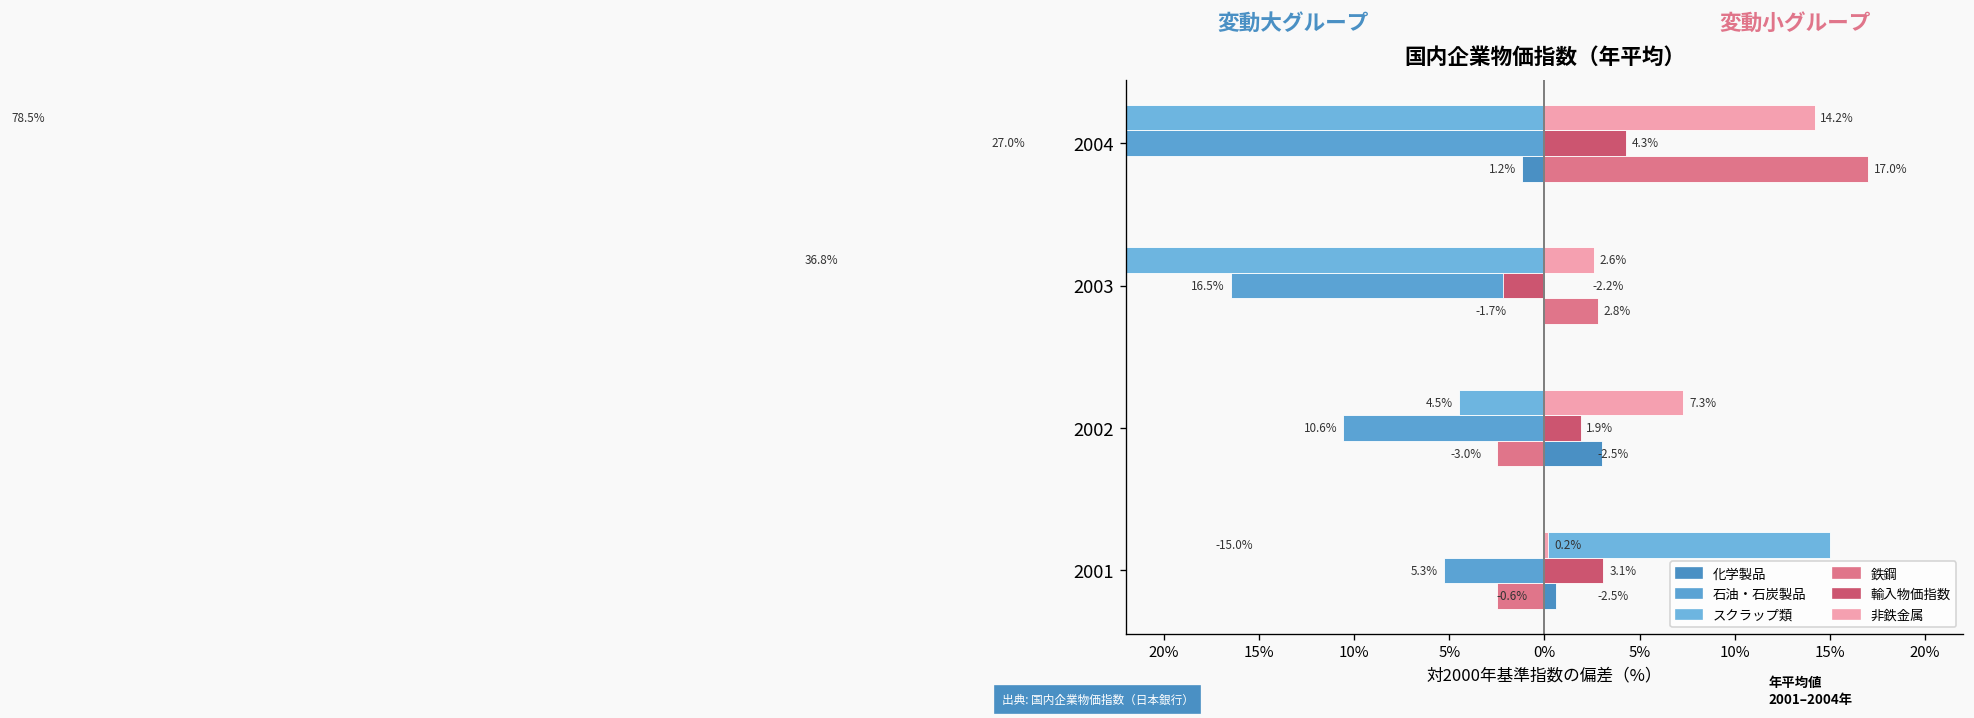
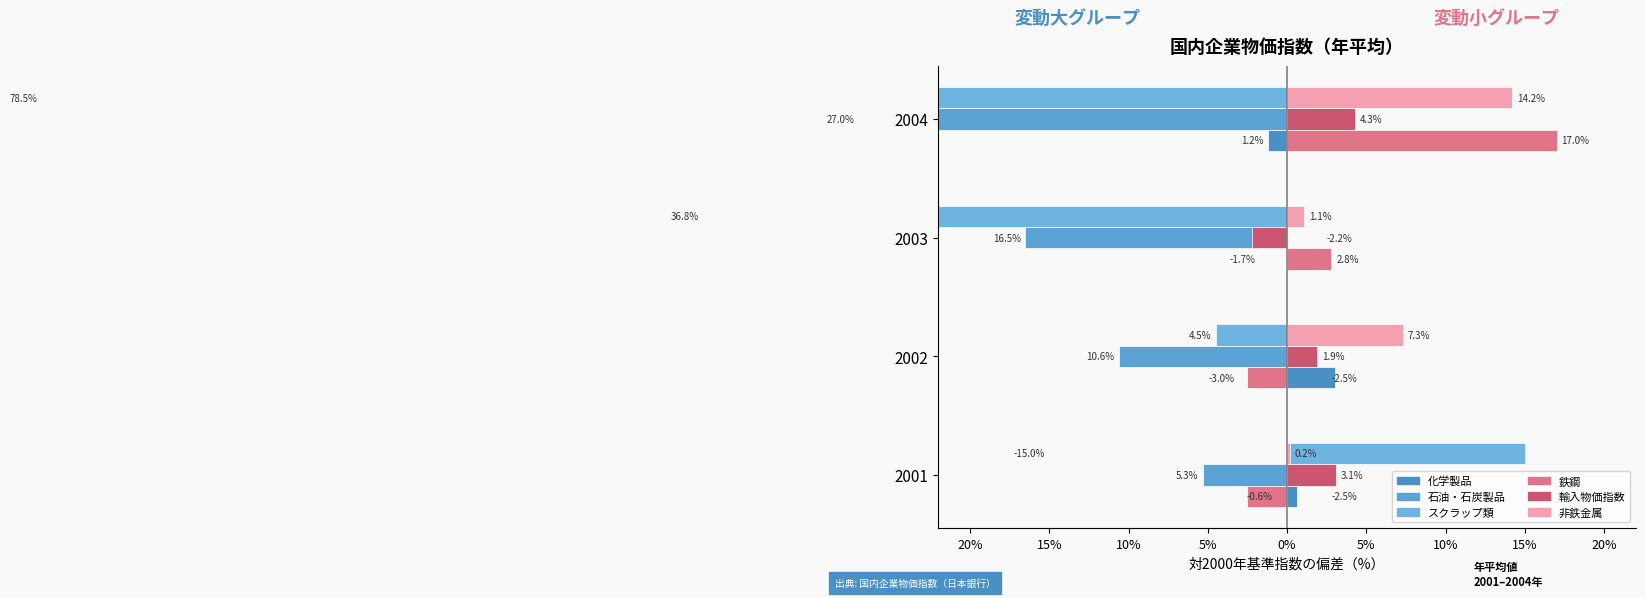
  {
    "非鉄金属": {
      "2004": "14.2%",
-     "2003": "2.6%",
+     "2003": "1.1%",
      "2002": "7.3%"
    }
  }
